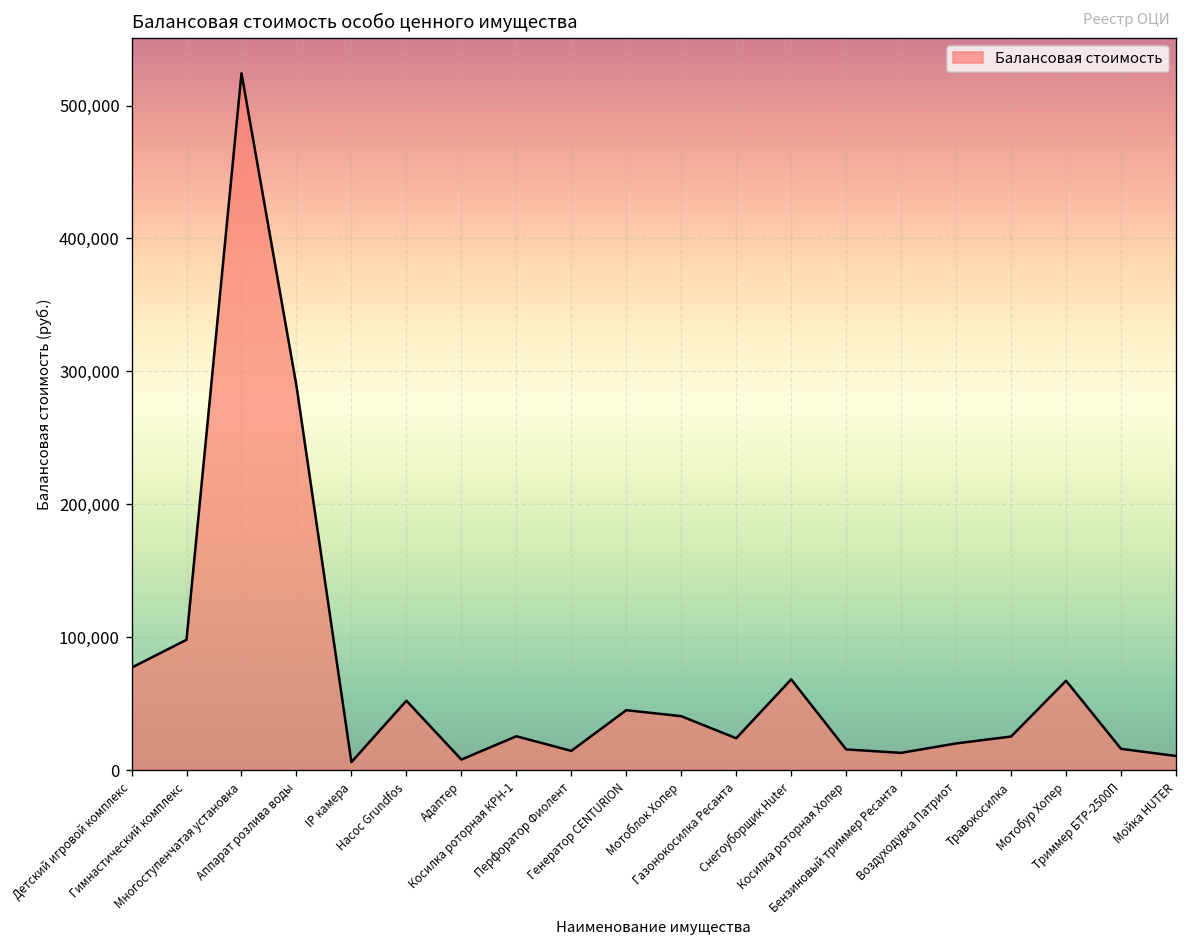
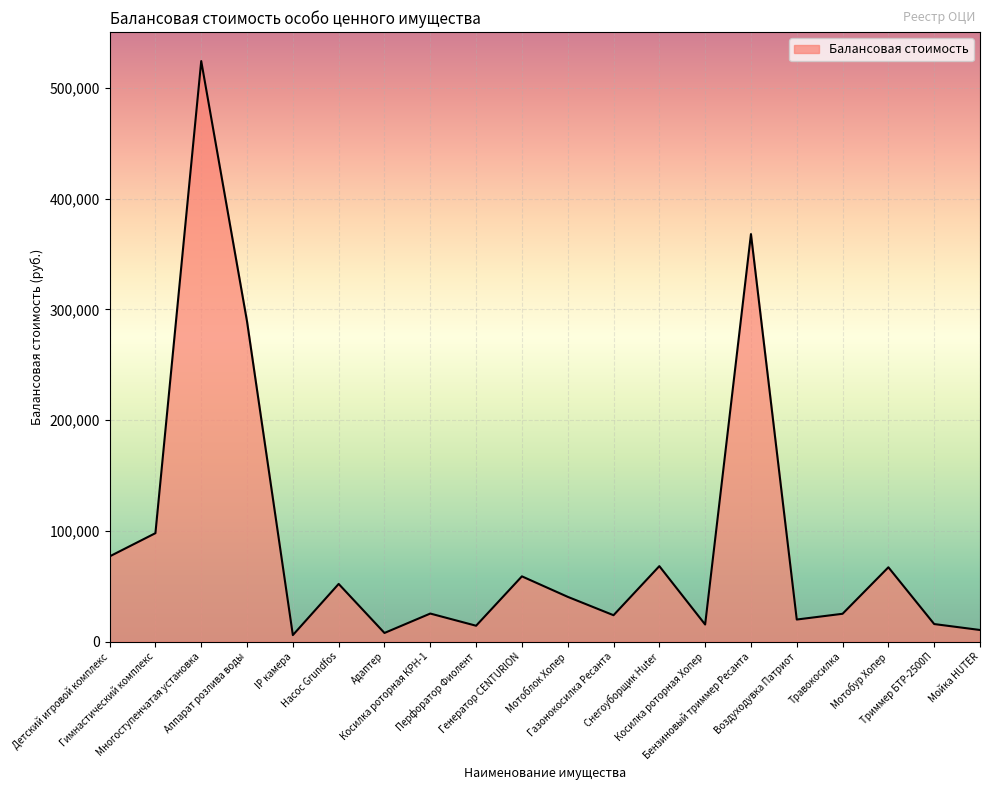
  {
    "Детский игровой комплекс": "77,000",
    "Гимнастический комплекс": "98,000",
    "Многоступенчатая установка": "524,000",
    "Аппарат розлива воды": "289,000",
    "IP камера": "6,000",
    "Насос Grundfos": "52,000",
    "Адаптер": "8,000",
    "Косилка роторная КРН-1": "25,000",
    "Перфоратор Фиолент": "14,000",
-   "Генератор CENTURION": "45,000",
+   "Генератор CENTURION": "59,000",
    "Мотоблок Хопер": "41,000",
    "Газонокосилка Ресанта": "24,000",
    "Снегоуборщик Huter": "68,000",
    "Косилка роторная Хопер": "16,000",
-   "Бензиновый триммер Ресанта": "13,000",
+   "Бензиновый триммер Ресанта": "368,000",
    "Воздуходувка Патриот": "20,000",
    "Травокосилка": "25,000",
    "Мотобур Хопер": "67,000",
    "Триммер БТР-2500П": "16,000",
    "Мойка HUTER": "11,000"
  }
